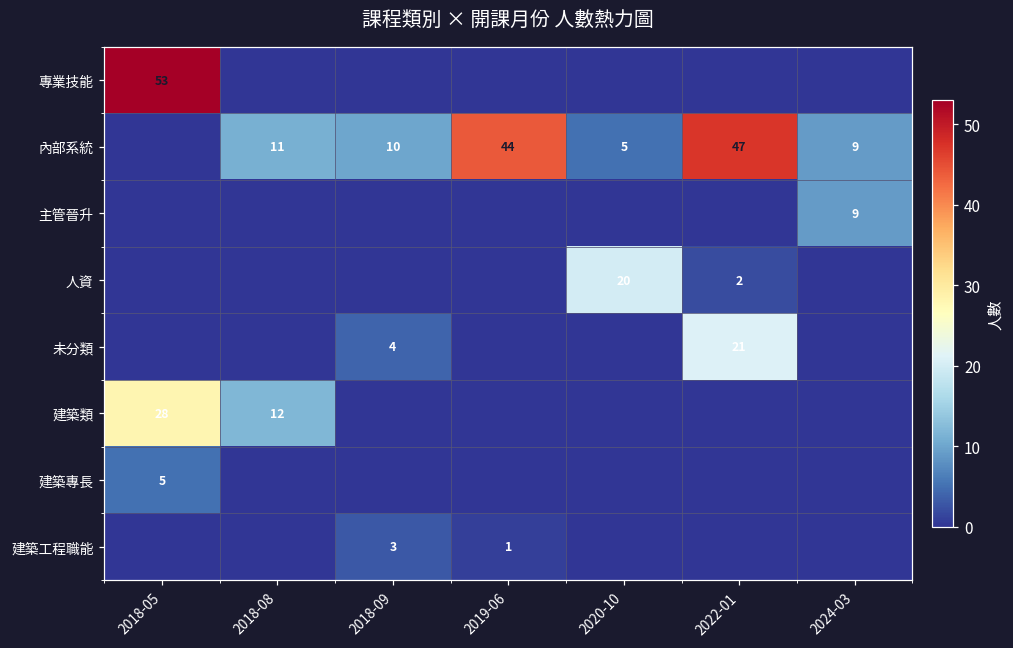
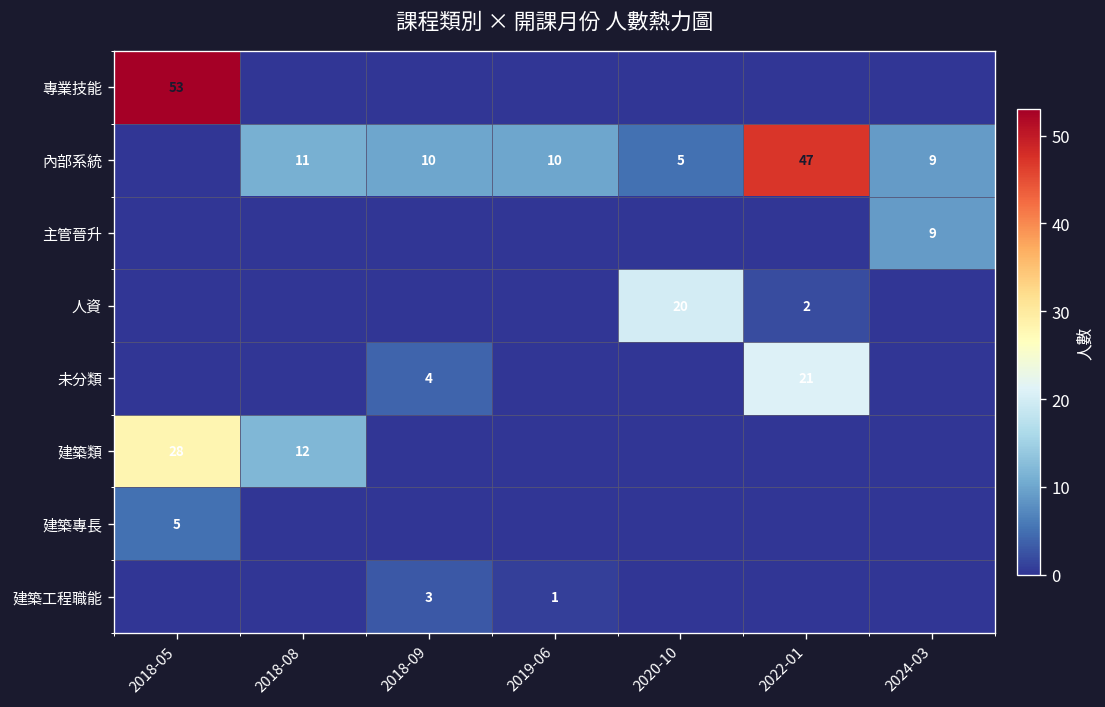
  {
    "專業技能": {
      "2018-05": 53
    },
    "內部系統": {
      "2018-08": 11,
      "2018-09": 10,
-     "2019-06": 44,
+     "2019-06": 10,
      "2020-10": 5,
      "2022-01": 47,
      "2024-03": 9
    },
    "主管晉升": {
      "2024-03": 9
    },
    "人資": {
      "2022-01": 2
    },
    "未分類": {
      "2018-09": 4
    },
    "建築類": {
      "2018-05": 28,
      "2018-08": 12
    },
    "建築專長": {
      "2018-05": 5
    },
    "建築工程職能": {
      "2018-09": 3,
      "2019-06": 1
    }
  }
